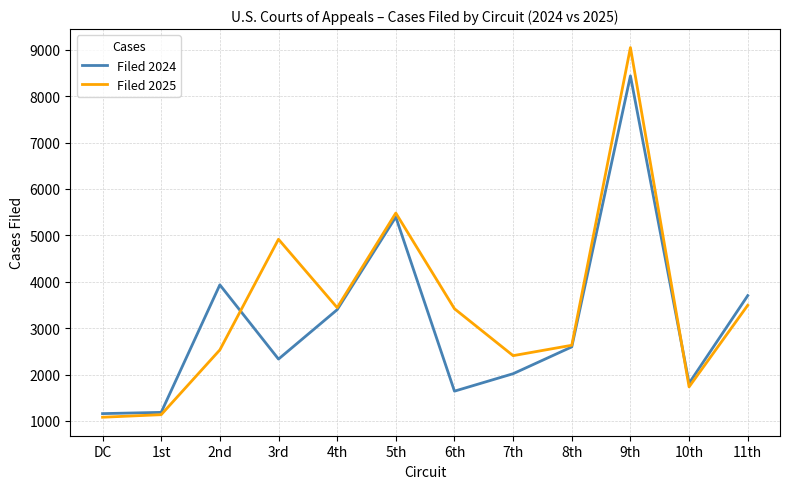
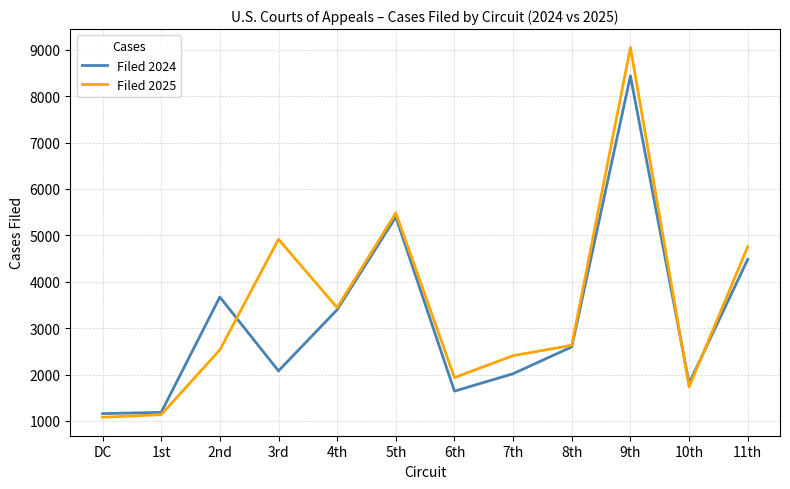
  {
    "Filed 2024": {
      "DC": 1200,
-     "2nd": 3900,
-     "3rd": 2300,
+     "2nd": 3700,
+     "3rd": 2100,
      "5th": 5400,
      "6th": 1600,
      "7th": 2000,
      "9th": 8400,
      "10th": 1800,
-     "11th": 3700
+     "11th": 4500
    },
    "Filed 2025": {
      "DC": 1100,
      "2nd": 2500,
      "3rd": 4900,
      "5th": 5500,
-     "6th": 3400,
+     "6th": 1900,
      "7th": 2400,
      "9th": 9000,
      "10th": 1700,
-     "11th": 3500
+     "11th": 4800
    }
  }
